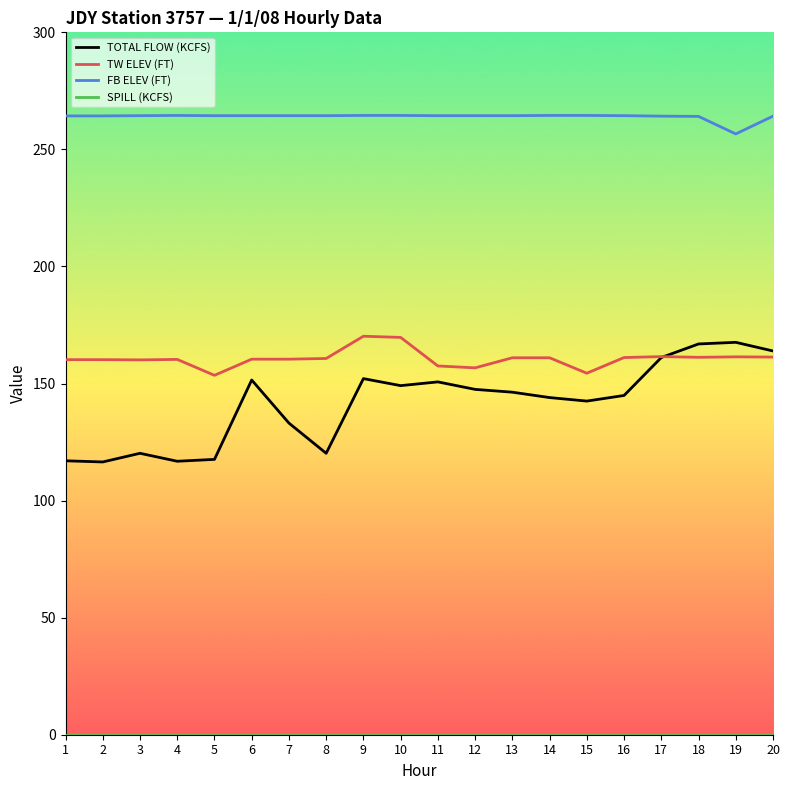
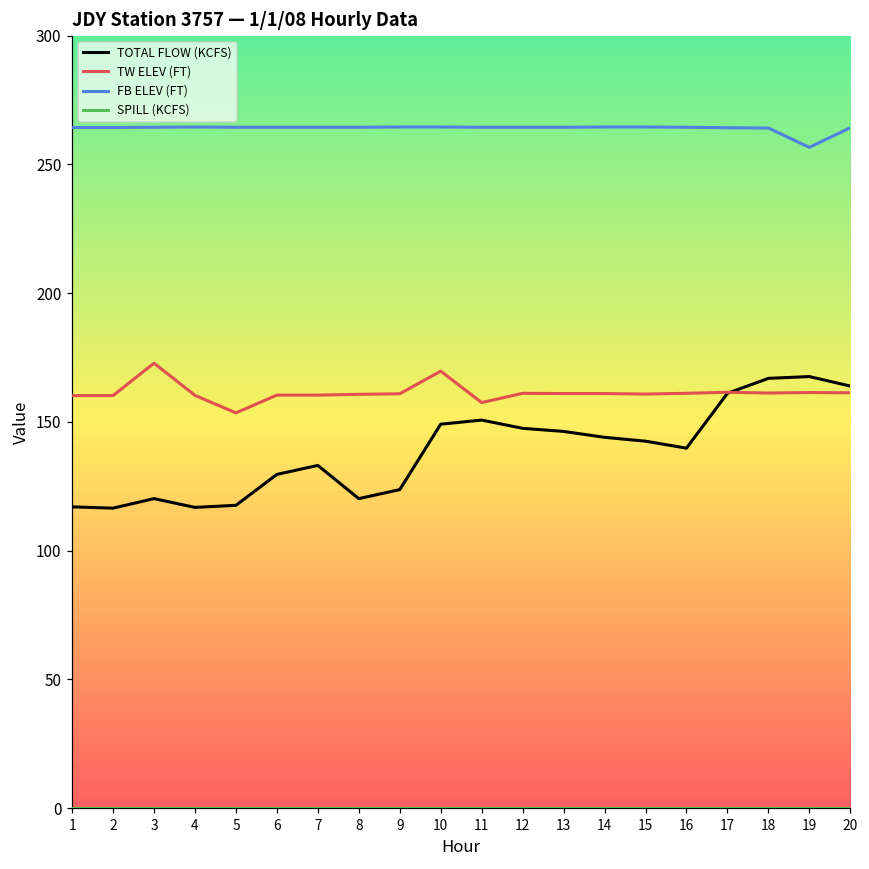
  {
    "TOTAL FLOW (KCFS)": {
      "1": 117,
      "2": 117,
      "3": 120,
      "4": 117,
      "5": 118,
-     "6": 152,
+     "6": 130,
      "7": 133,
      "8": 120,
-     "9": 152,
+     "9": 124,
      "10": 149,
      "11": 151,
      "12": 148,
      "13": 146,
      "14": 144,
      "15": 143,
-     "16": 145,
+     "16": 140,
      "18": 167,
      "19": 168,
      "20": 164
    },
    "TW ELEV (FT)": {
      "1": 160,
      "2": 160,
-     "3": 160,
+     "3": 173,
      "4": 160,
      "5": 154,
      "6": 160,
      "7": 160,
      "8": 161,
-     "9": 170,
+     "9": 161,
      "10": 170,
      "11": 158,
-     "12": 157,
+     "12": 161,
      "13": 161,
      "14": 161,
-     "15": 154,
+     "15": 161,
      "16": 161,
      "18": 161,
      "19": 161,
      "20": 161
    },
    "FB ELEV (FT)": {
      "1": 264,
      "2": 264,
      "3": 264,
      "4": 265,
      "5": 264,
      "6": 264,
      "7": 264,
      "8": 264,
      "9": 265,
      "10": 265,
      "11": 264,
      "12": 264,
      "13": 264,
      "14": 265,
      "15": 265,
      "16": 264,
      "17": 264,
      "18": 264,
      "19": 257,
      "20": 264
    },
    "SPILL (KCFS)": {
      "1": 0,
      "2": 0,
      "3": 0,
      "4": 0,
      "5": 0,
      "6": 0,
      "7": 0,
      "8": 0,
      "9": 0,
      "10": 0,
      "11": 0,
      "12": 0,
      "13": 0,
      "14": 0,
      "15": 0,
      "16": 0,
      "17": 0,
      "18": 0,
      "19": 0,
      "20": 0
    }
  }
